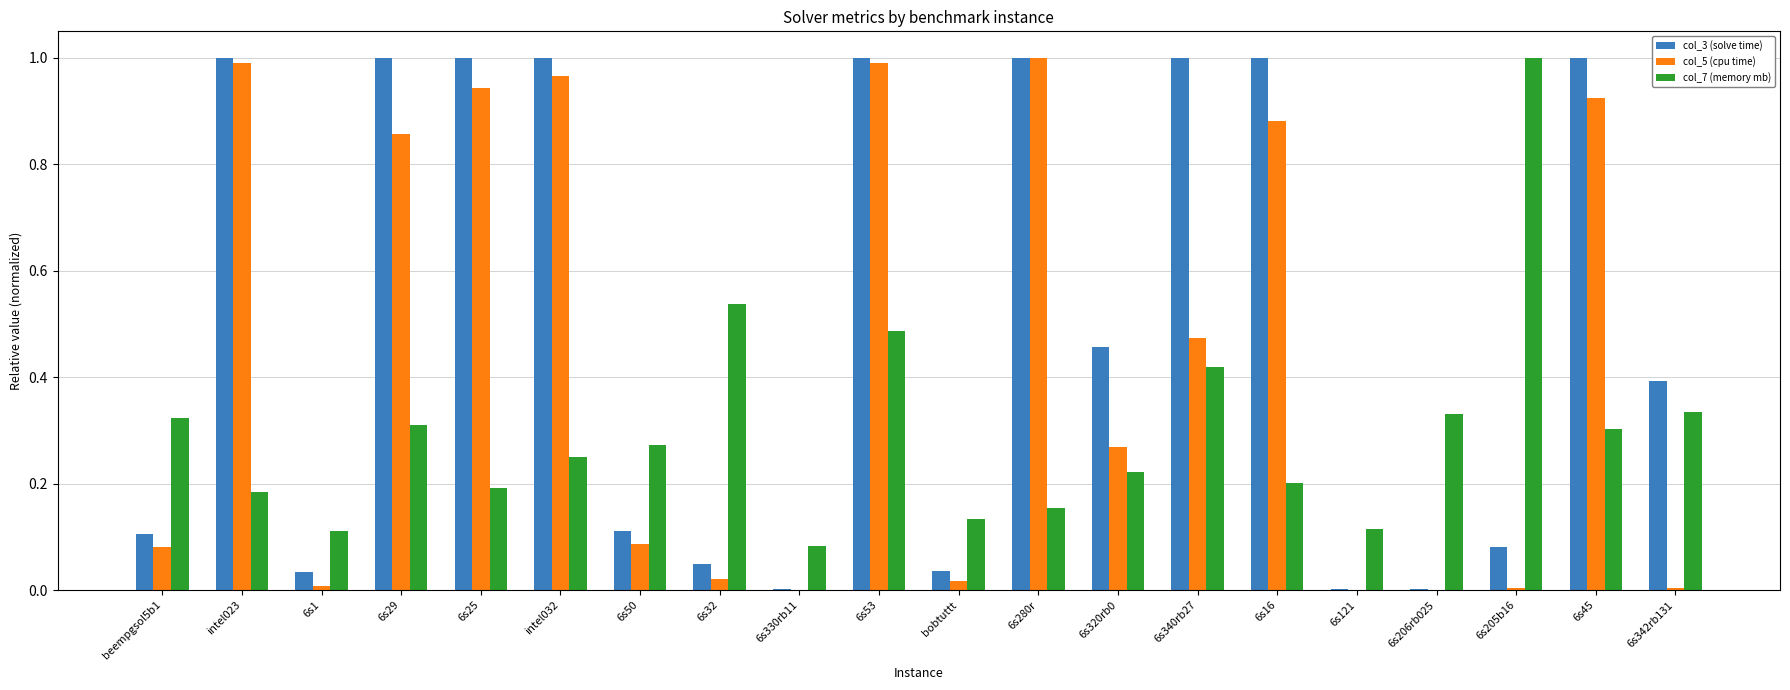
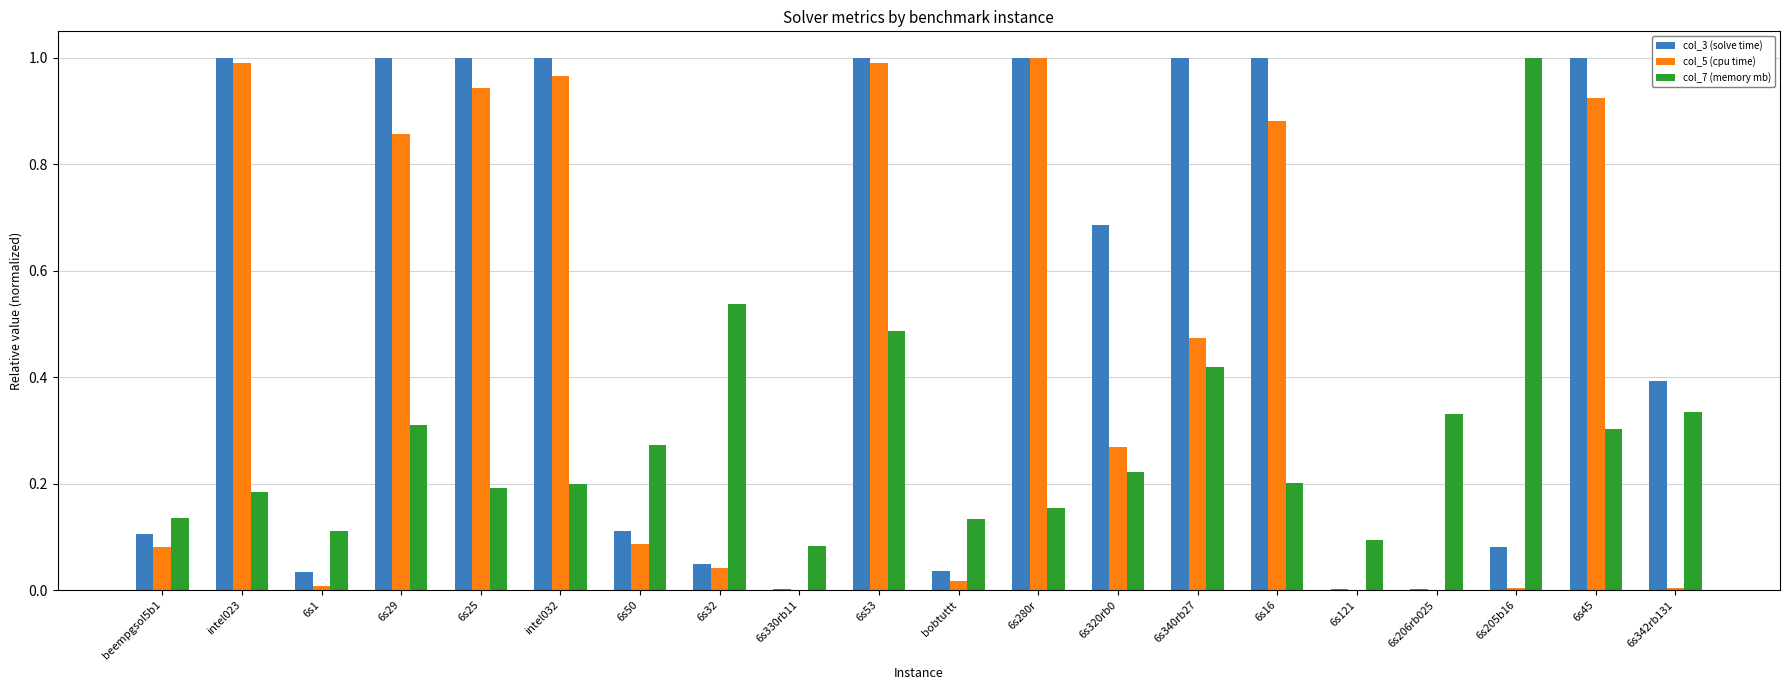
  {
    "col_3 (solve time)": {
      "beempgsol5b1": 0.11,
      "intel023": 1.00,
      "6s1": 0.03,
      "6s29": 1.00,
      "6s25": 1.00,
      "intel032": 1.00,
      "6s50": 0.11,
      "6s32": 0.05,
      "6s53": 1.00,
      "bobtuttt": 0.04,
      "6s280r": 1.00,
-     "6s320rb0": 0.46,
+     "6s320rb0": 0.69,
      "6s340rb27": 1.00,
      "6s16": 1.00,
      "6s205b16": 0.08,
      "6s45": 1.00,
      "6s342rb131": 0.39
    },
    "col_5 (cpu time)": {
      "beempgsol5b1": 0.08,
      "intel023": 0.99,
      "6s1": 0.01,
      "6s29": 0.86,
      "6s25": 0.94,
      "intel032": 0.97,
      "6s50": 0.09,
-     "6s32": 0.02,
+     "6s32": 0.04,
      "6s53": 0.99,
      "bobtuttt": 0.02,
      "6s280r": 1.00,
      "6s320rb0": 0.27,
      "6s340rb27": 0.47,
      "6s16": 0.88,
      "6s45": 0.92
    },
    "col_7 (memory mb)": {
-     "beempgsol5b1": 0.32,
+     "beempgsol5b1": 0.13,
      "intel023": 0.19,
      "6s1": 0.11,
      "6s29": 0.31,
      "6s25": 0.19,
-     "intel032": 0.25,
+     "intel032": 0.20,
      "6s50": 0.27,
      "6s32": 0.54,
      "6s330rb11": 0.08,
      "6s53": 0.49,
      "bobtuttt": 0.13,
      "6s280r": 0.15,
      "6s320rb0": 0.22,
      "6s340rb27": 0.42,
      "6s16": 0.20,
-     "6s121": 0.11,
+     "6s121": 0.09,
      "6s206rb025": 0.33,
      "6s205b16": 1.00,
      "6s45": 0.30,
      "6s342rb131": 0.33
    }
  }
